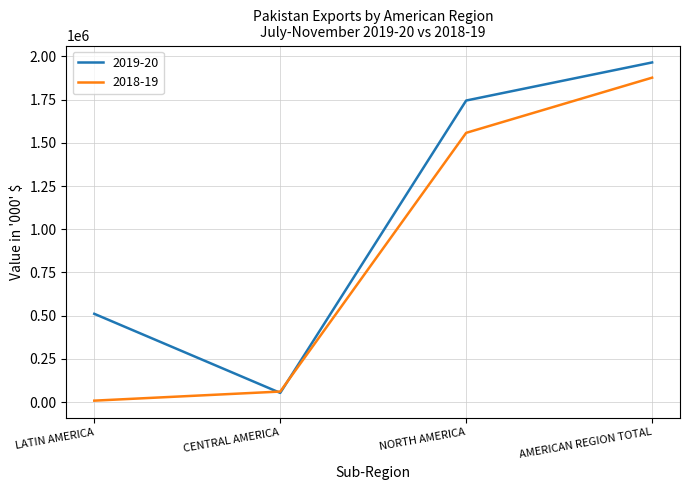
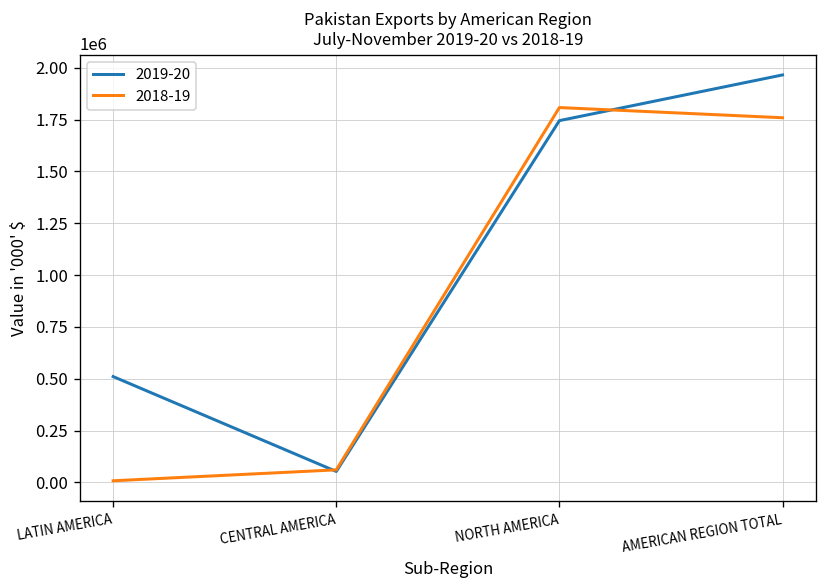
  {
    "2019-20": {
      "LATIN AMERICA": 510000,
      "NORTH AMERICA": 1750000,
      "AMERICAN REGION TOTAL": 1970000
    },
    "2018-19": {
      "LATIN AMERICA": 10000,
-     "NORTH AMERICA": 1560000,
-     "AMERICAN REGION TOTAL": 1880000
+     "NORTH AMERICA": 1810000,
+     "AMERICAN REGION TOTAL": 1760000
    }
  }
